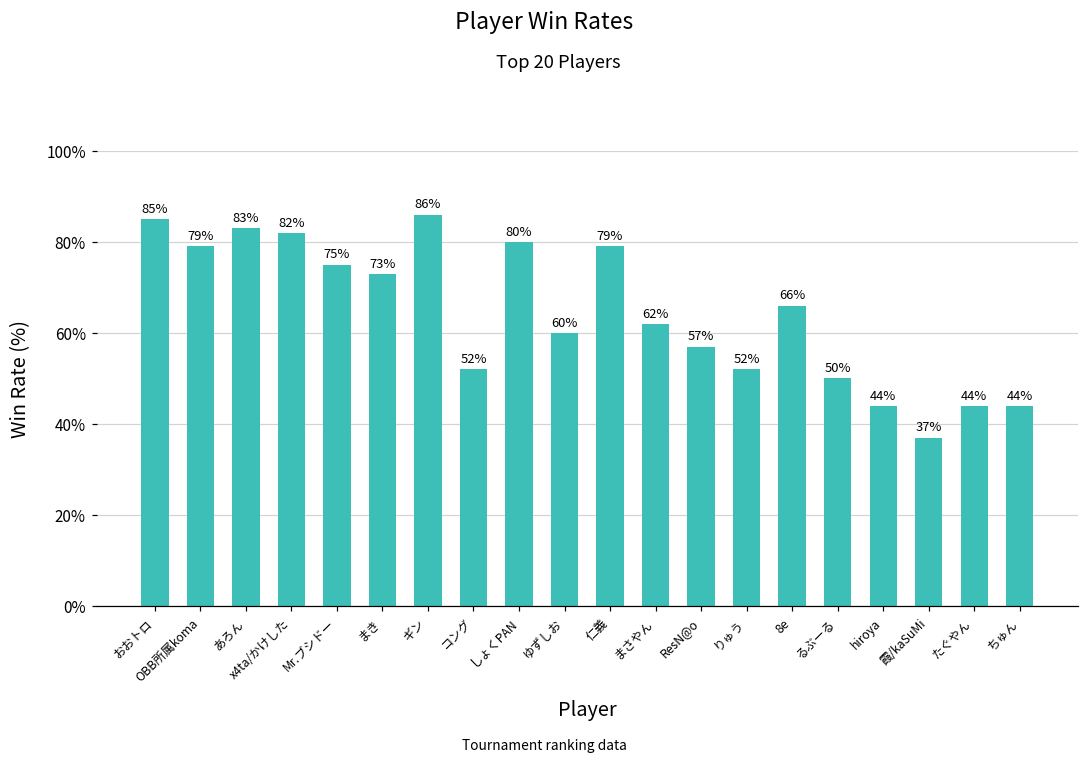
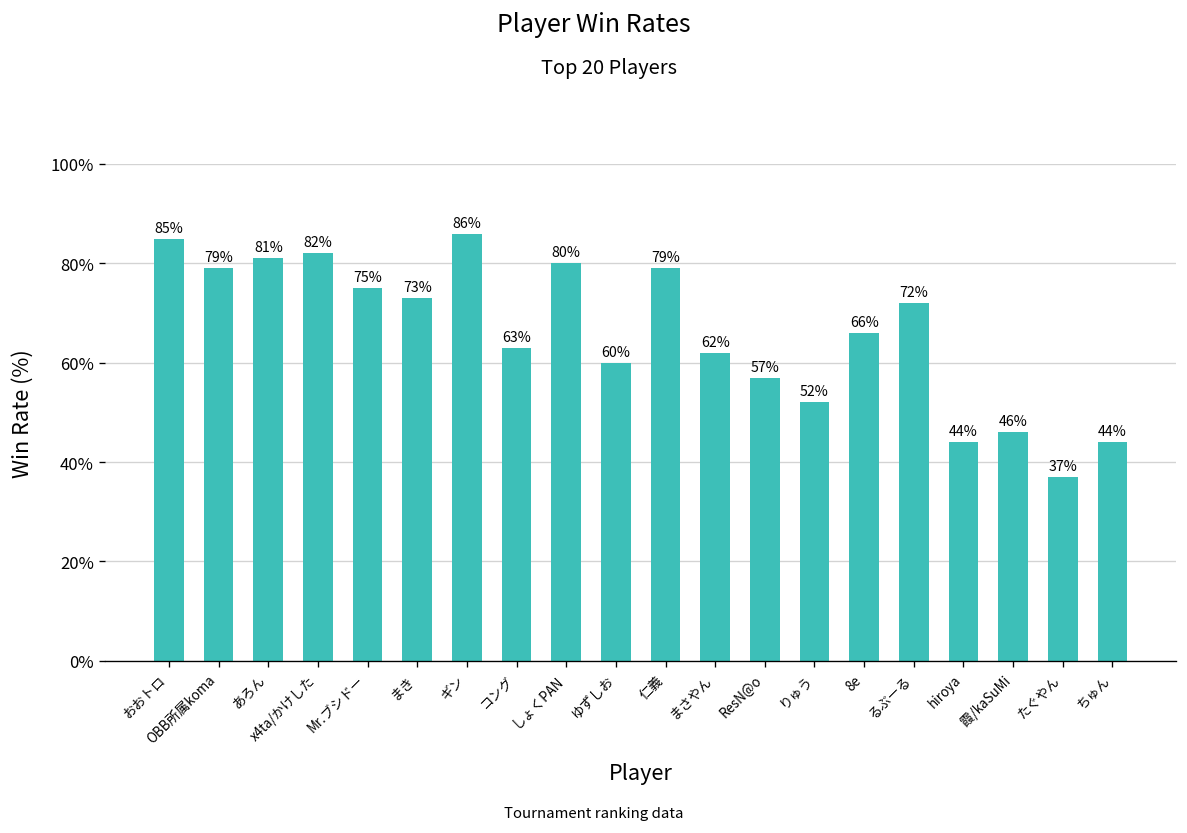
  {
    "おおトロ": "85%",
    "OBB所属koma": "79%",
-   "あろん": "83%",
+   "あろん": "81%",
    "x4ta/かけした": "82%",
    "Mr.ブシドー": "75%",
    "まき": "73%",
    "ギン": "86%",
-   "コング": "52%",
+   "コング": "63%",
    "しょくPAN": "80%",
    "ゆずしお": "60%",
    "仁義": "79%",
    "まさやん": "62%",
    "ResN@o": "57%",
    "りゅう": "52%",
    "8e": "66%",
-   "るぶーる": "50%",
+   "るぶーる": "72%",
    "hiroya": "44%",
-   "霞/kaSuMi": "37%",
-   "たぐやん": "44%",
+   "霞/kaSuMi": "46%",
+   "たぐやん": "37%",
    "ちゅん": "44%"
  }
